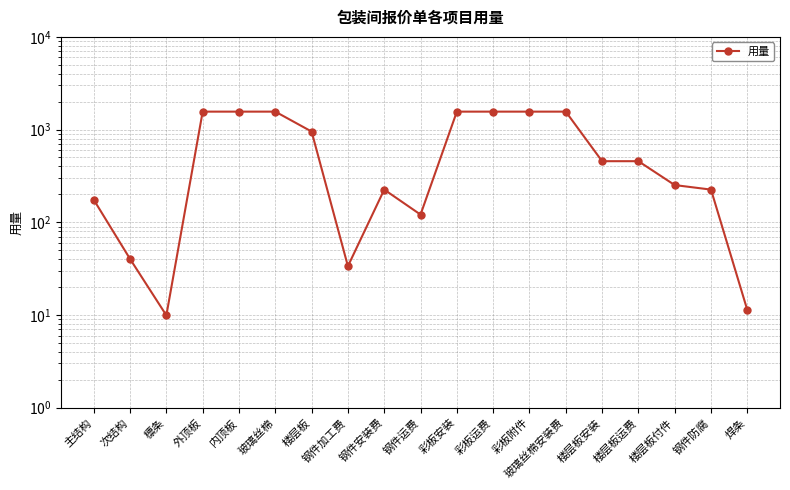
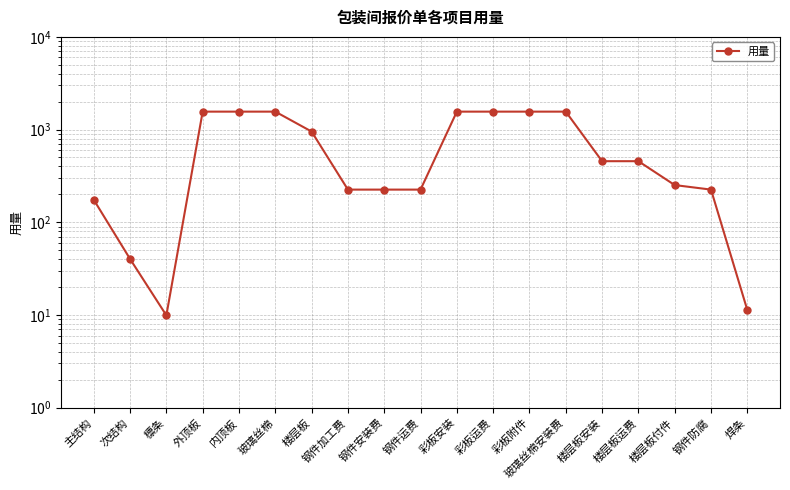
  {
    "主结构": 180,
    "次结构": 40,
    "檩条": 10,
    "外顶板": 1600,
    "内顶板": 1600,
    "玻璃丝棉": 1600,
    "楼层板": 1000,
-   "钢件加工费": 34,
+   "钢件加工费": 230,
    "钢件安装费": 230,
-   "钢件运费": 120,
+   "钢件运费": 230,
    "彩板安装": 1600,
    "彩板运费": 1600,
    "彩板附件": 1600,
    "玻璃丝棉安装费": 1600,
    "楼层板安装": 500,
    "楼层板运费": 500,
    "楼层板付件": 250,
    "钢件防腐": 230,
    "焊条": 11
  }
